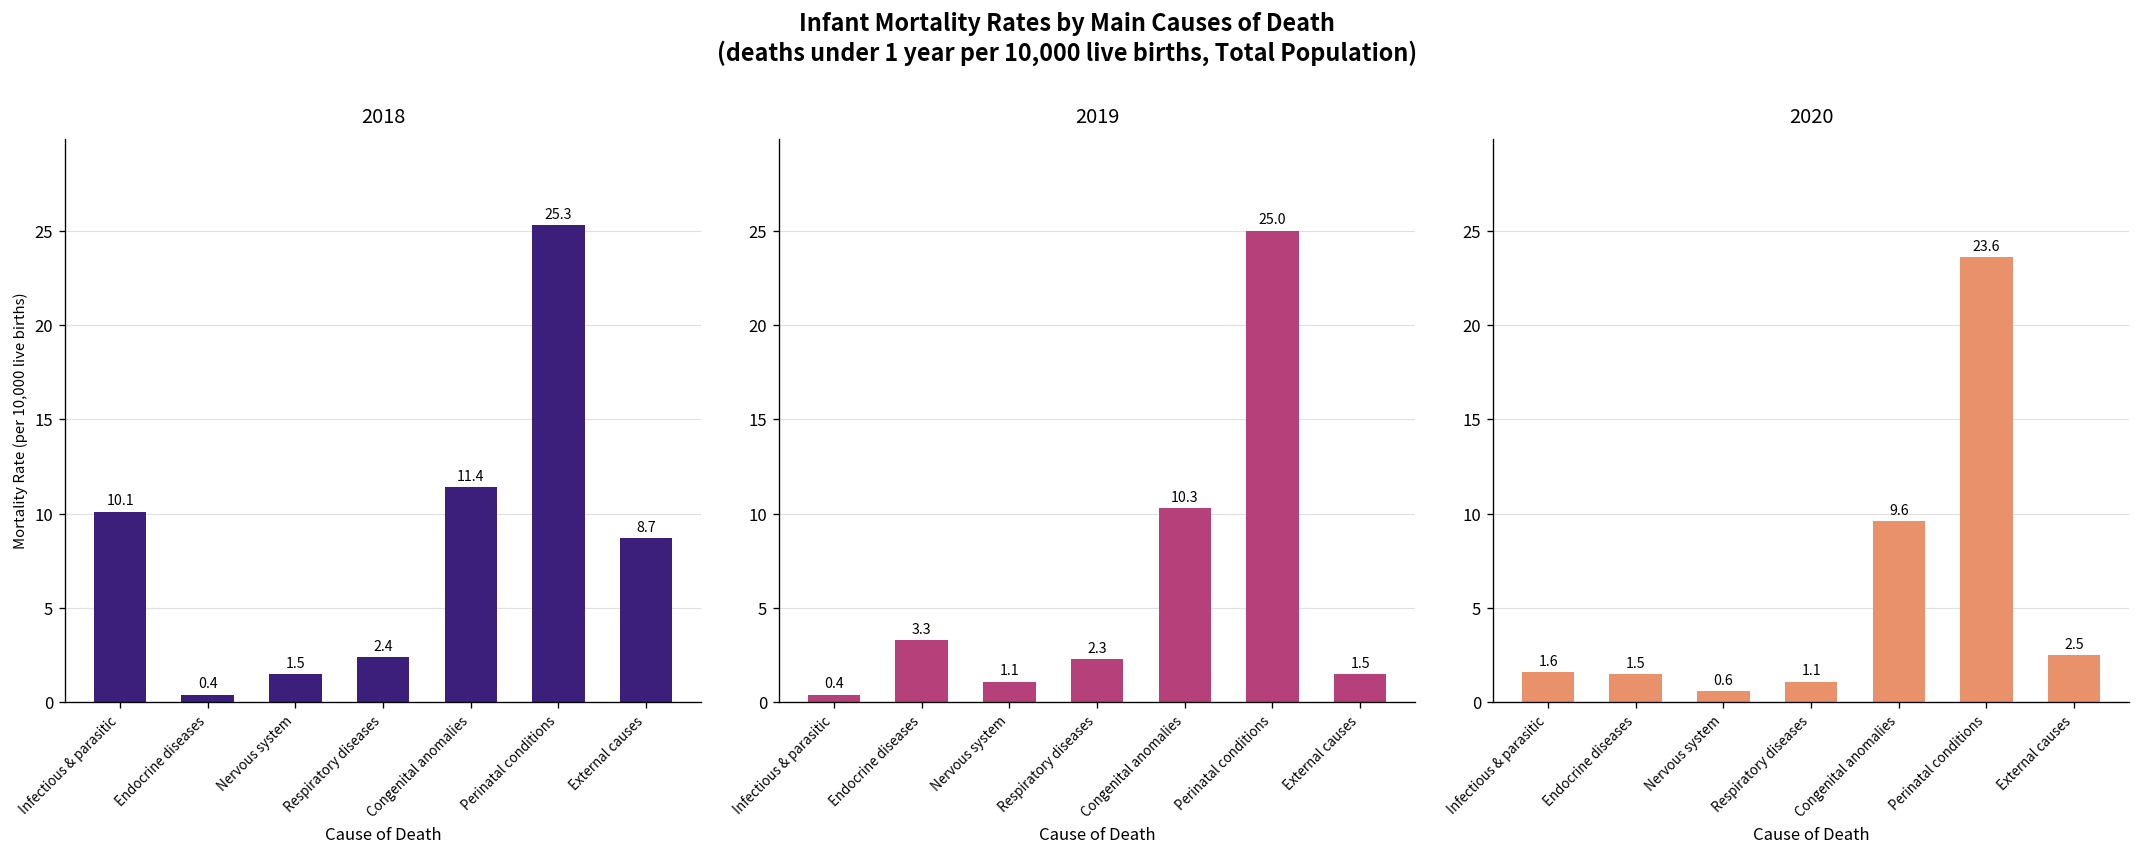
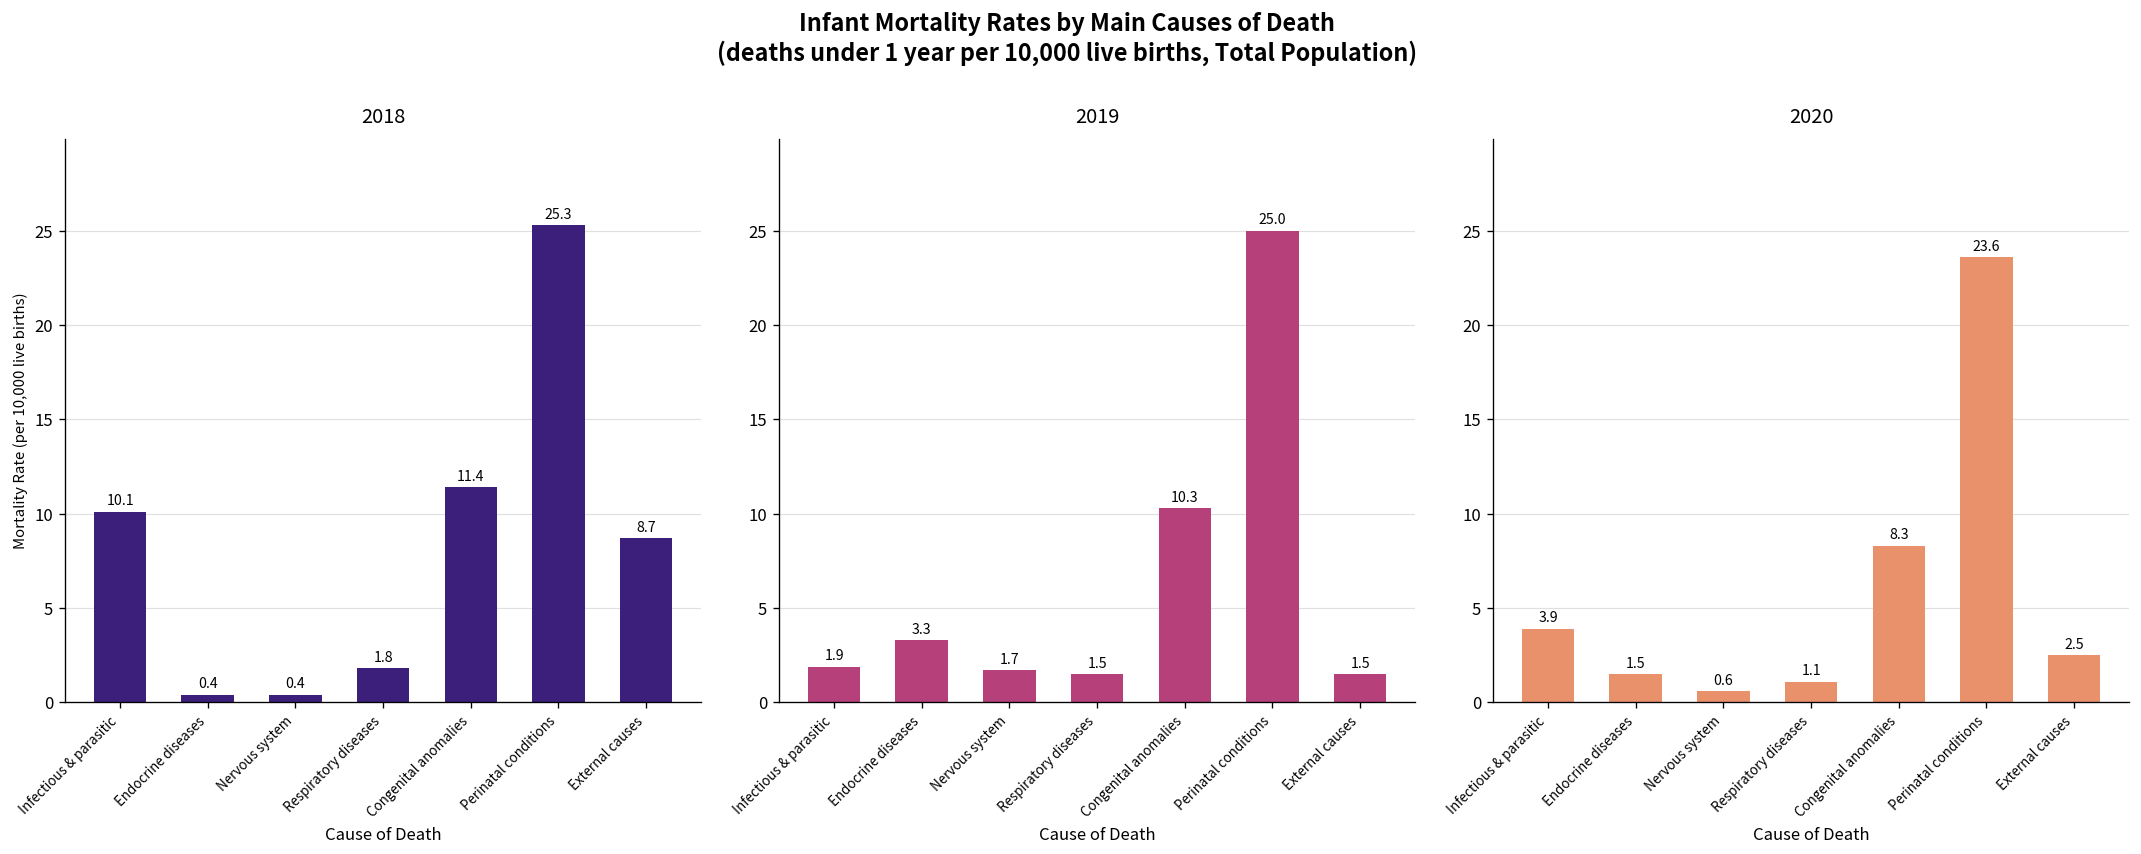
  {
    "2018": {
      "Infectious & parasitic": 10.1,
      "Endocrine diseases": 0.4,
-     "Nervous system": 1.5,
-     "Respiratory diseases": 2.4,
+     "Nervous system": 0.4,
+     "Respiratory diseases": 1.8,
      "Congenital anomalies": 11.4,
      "Perinatal conditions": 25.3,
      "External causes": 8.7
    },
    "2019": {
-     "Infectious & parasitic": 0.4,
+     "Infectious & parasitic": 1.9,
      "Endocrine diseases": 3.3,
-     "Nervous system": 1.1,
-     "Respiratory diseases": 2.3,
+     "Nervous system": 1.7,
+     "Respiratory diseases": 1.5,
      "Congenital anomalies": 10.3,
      "Perinatal conditions": 25.0,
      "External causes": 1.5
    },
    "2020": {
-     "Infectious & parasitic": 1.6,
+     "Infectious & parasitic": 3.9,
      "Endocrine diseases": 1.5,
      "Nervous system": 0.6,
      "Respiratory diseases": 1.1,
-     "Congenital anomalies": 9.6,
+     "Congenital anomalies": 8.3,
      "Perinatal conditions": 23.6,
      "External causes": 2.5
    }
  }
